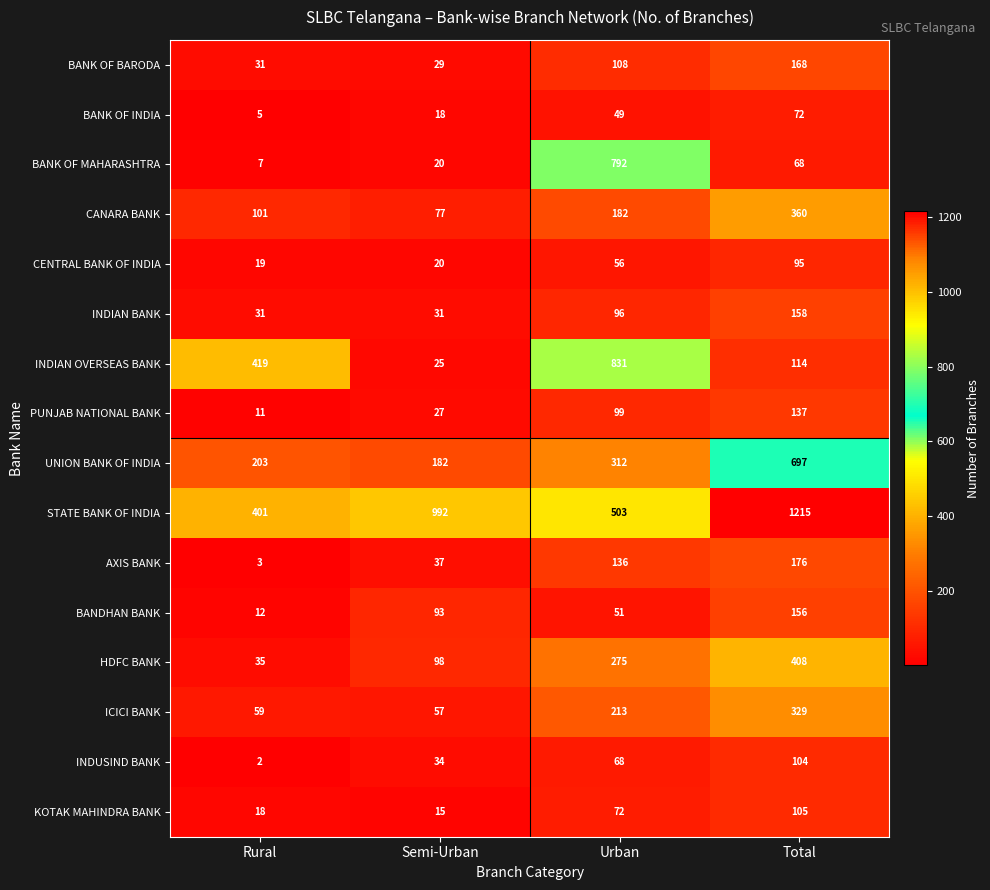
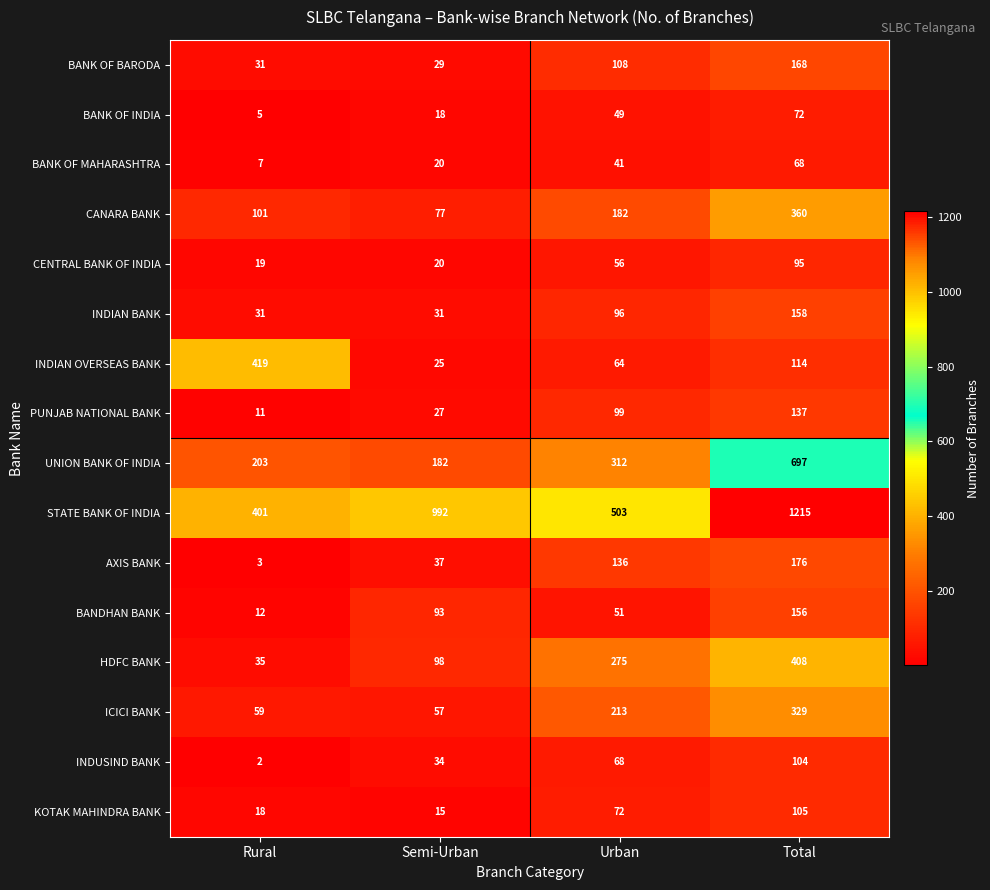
  {
    "BANK OF BARODA": {
      "Rural": 31,
      "Semi-Urban": 29,
      "Urban": 108,
      "Total": 168
    },
    "BANK OF INDIA": {
      "Rural": 5,
      "Semi-Urban": 18,
      "Urban": 49,
      "Total": 72
    },
    "BANK OF MAHARASHTRA": {
      "Rural": 7,
      "Semi-Urban": 20,
-     "Urban": 792,
+     "Urban": 41,
      "Total": 68
    },
    "CANARA BANK": {
      "Rural": 101,
      "Semi-Urban": 77,
      "Urban": 182,
      "Total": 360
    },
    "CENTRAL BANK OF INDIA": {
      "Rural": 19,
      "Semi-Urban": 20,
      "Urban": 56,
      "Total": 95
    },
    "INDIAN BANK": {
      "Rural": 31,
      "Semi-Urban": 31,
      "Urban": 96,
      "Total": 158
    },
    "INDIAN OVERSEAS BANK": {
      "Rural": 419,
      "Semi-Urban": 25,
-     "Urban": 831,
+     "Urban": 64,
      "Total": 114
    },
    "PUNJAB NATIONAL BANK": {
      "Rural": 11,
      "Semi-Urban": 27,
      "Urban": 99,
      "Total": 137
    },
    "UNION BANK OF INDIA": {
      "Rural": 203,
      "Semi-Urban": 182,
      "Urban": 312,
      "Total": 697
    },
    "STATE BANK OF INDIA": {
      "Rural": 401,
      "Semi-Urban": 992,
      "Urban": 503,
      "Total": 1215
    },
    "AXIS BANK": {
      "Rural": 3,
      "Semi-Urban": 37,
      "Urban": 136,
      "Total": 176
    },
    "BANDHAN BANK": {
      "Rural": 12,
      "Semi-Urban": 93,
      "Urban": 51,
      "Total": 156
    },
    "HDFC BANK": {
      "Rural": 35,
      "Semi-Urban": 98,
      "Urban": 275,
      "Total": 408
    },
    "ICICI BANK": {
      "Rural": 59,
      "Semi-Urban": 57,
      "Urban": 213,
      "Total": 329
    },
    "INDUSIND BANK": {
      "Rural": 2,
      "Semi-Urban": 34,
      "Urban": 68,
      "Total": 104
    },
    "KOTAK MAHINDRA BANK": {
      "Rural": 18,
      "Semi-Urban": 15,
      "Urban": 72,
      "Total": 105
    }
  }
